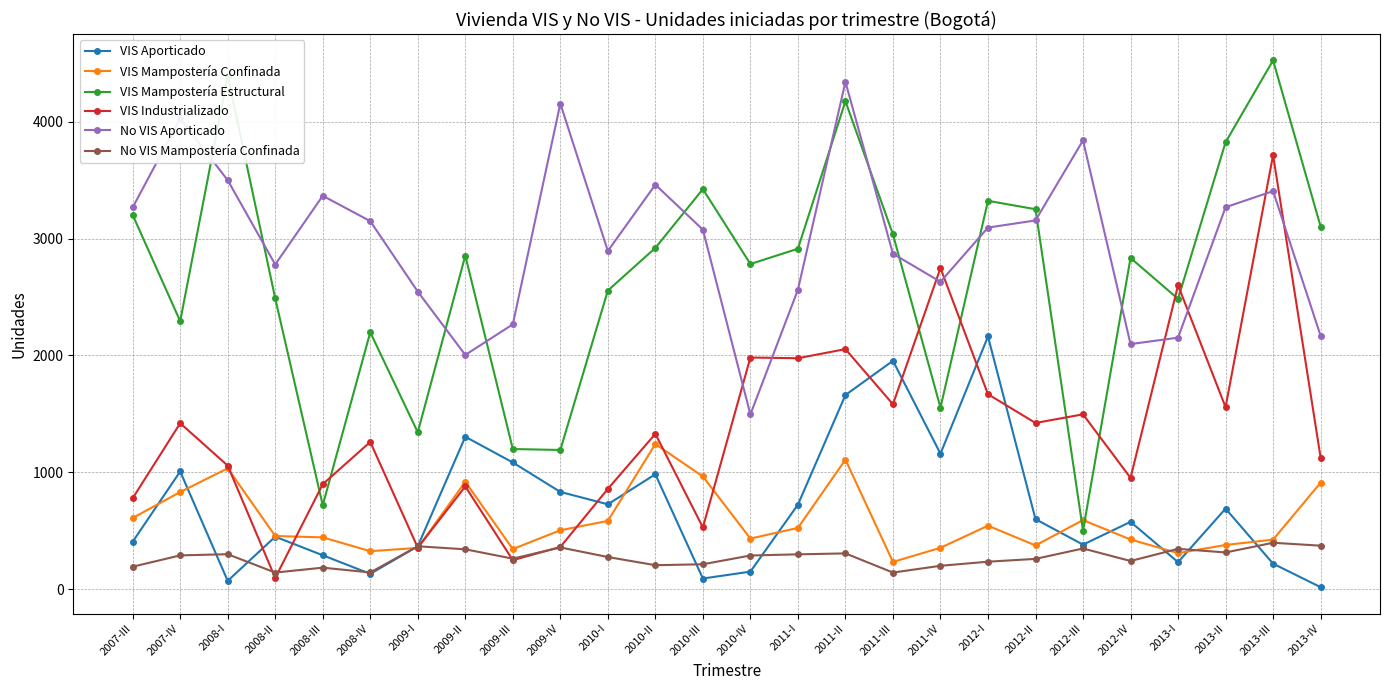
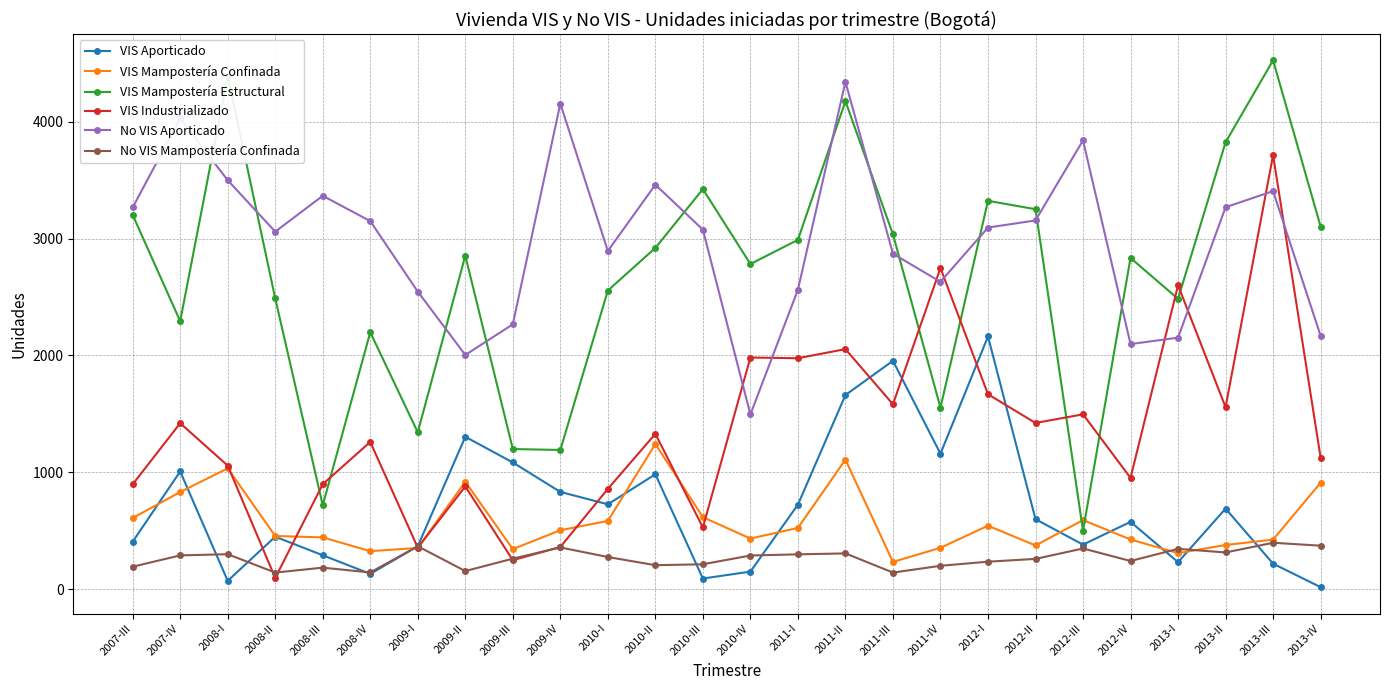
  {
    "VIS Aporticado": {
      "2007-III": 410,
      "2007-IV": 1010,
      "2008-I": 70,
      "2008-III": 290,
      "2009-II": 1300,
      "2009-III": 1080,
      "2009-IV": 830,
      "2010-I": 730,
      "2010-II": 980,
      "2010-III": 90,
      "2010-IV": 150,
      "2011-I": 720,
      "2011-II": 1660,
      "2011-III": 1950,
      "2011-IV": 1160,
      "2012-I": 2160,
      "2012-II": 600,
      "2012-III": 380,
      "2012-IV": 580,
      "2013-I": 230,
      "2013-II": 690,
      "2013-III": 220,
      "2013-IV": 20
    },
    "VIS Mampostería Confinada": {
      "2007-III": 610,
      "2007-IV": 830,
      "2008-I": 1030,
      "2008-III": 440,
      "2008-IV": 330,
      "2009-II": 920,
      "2009-III": 340,
      "2009-IV": 500,
      "2010-I": 580,
      "2010-II": 1240,
-     "2010-III": 960,
+     "2010-III": 620,
      "2010-IV": 430,
      "2011-I": 520,
      "2011-II": 1110,
      "2011-III": 230,
      "2011-IV": 350,
      "2012-I": 540,
      "2012-II": 370,
      "2012-III": 590,
      "2012-IV": 430,
      "2013-I": 310,
      "2013-II": 380,
      "2013-III": 420,
      "2013-IV": 910
    },
    "VIS Mampostería Estructural": {
      "2007-III": 3200,
      "2007-IV": 2290,
      "2008-II": 2490,
      "2008-III": 720,
      "2008-IV": 2200,
      "2009-I": 1340,
      "2009-II": 2850,
      "2009-III": 1200,
      "2009-IV": 1190,
      "2010-I": 2560,
      "2010-II": 2920,
      "2010-III": 3420,
      "2010-IV": 2780,
-     "2011-I": 2910,
+     "2011-I": 2990,
      "2011-II": 4180,
      "2011-III": 3040,
      "2011-IV": 1550,
      "2012-I": 3320,
      "2012-II": 3250,
      "2012-III": 500,
      "2012-IV": 2830,
      "2013-I": 2480,
      "2013-II": 3820,
      "2013-III": 4530,
      "2013-IV": 3100
    },
    "VIS Industrializado": {
-     "2007-III": 780,
+     "2007-III": 900,
      "2007-IV": 1420,
      "2008-I": 1060,
      "2008-II": 100,
      "2008-III": 900,
      "2008-IV": 1260,
      "2009-II": 880,
      "2010-I": 860,
      "2010-II": 1330,
      "2010-III": 530,
      "2010-IV": 1980,
      "2011-I": 1980,
      "2011-II": 2050,
      "2011-III": 1580,
      "2011-IV": 2750,
      "2012-I": 1670,
      "2012-II": 1420,
      "2012-III": 1500,
      "2012-IV": 950,
      "2013-I": 2600,
      "2013-II": 1560,
      "2013-III": 3710,
      "2013-IV": 1130
    },
    "No VIS Aporticado": {
      "2007-III": 3270,
      "2008-I": 3500,
-     "2008-II": 2780,
+     "2008-II": 3060,
      "2008-III": 3370,
      "2008-IV": 3150,
      "2009-I": 2550,
      "2009-II": 2000,
      "2009-III": 2270,
      "2009-IV": 4160,
      "2010-I": 2890,
      "2010-II": 3460,
      "2010-III": 3080,
      "2010-IV": 1500,
      "2011-I": 2560,
      "2011-II": 4340,
      "2011-III": 2870,
      "2011-IV": 2630,
      "2012-I": 3090,
      "2012-II": 3160,
      "2012-III": 3840,
      "2012-IV": 2100,
      "2013-I": 2150,
      "2013-II": 3270,
      "2013-III": 3410,
      "2013-IV": 2170
    },
    "No VIS Mampostería Confinada": {
      "2007-III": 190,
      "2007-IV": 290,
      "2008-I": 300,
      "2008-II": 140,
      "2008-III": 180,
-     "2009-II": 340,
+     "2009-II": 160,
      "2010-I": 280,
      "2010-II": 210,
      "2010-III": 210,
      "2010-IV": 290,
      "2011-I": 300,
      "2011-II": 310,
      "2011-III": 140,
      "2011-IV": 200,
      "2012-I": 240,
      "2012-II": 260,
      "2012-III": 350,
      "2012-IV": 240,
      "2013-I": 350,
      "2013-II": 310,
      "2013-III": 400,
      "2013-IV": 370
    }
  }
